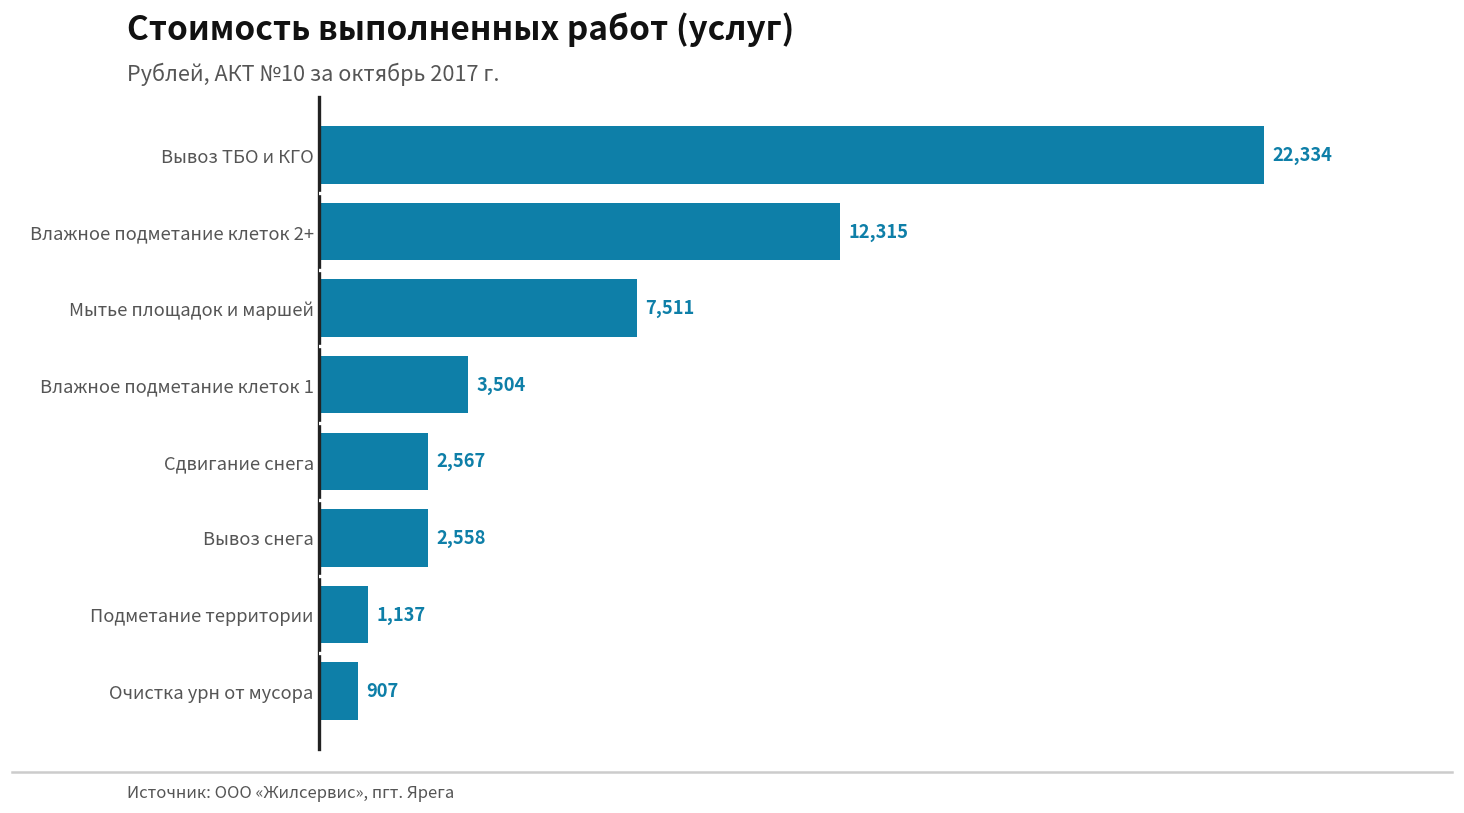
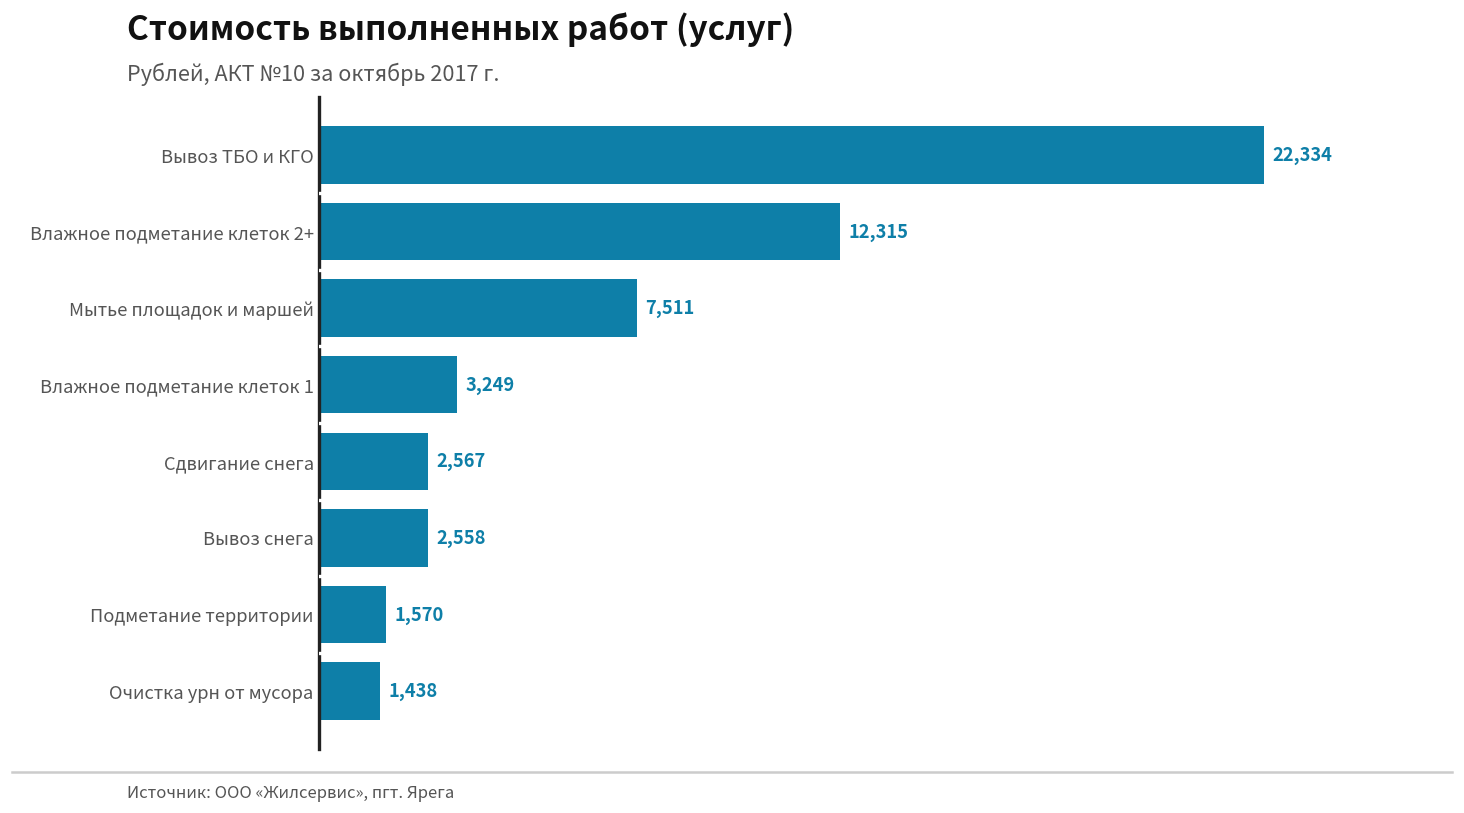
  {
    "Вывоз ТБО и КГО": "22,334",
    "Влажное подметание клеток 2+": "12,315",
    "Мытье площадок и маршей": "7,511",
-   "Влажное подметание клеток 1": "3,504",
+   "Влажное подметание клеток 1": "3,249",
    "Сдвигание снега": "2,567",
    "Вывоз снега": "2,558",
-   "Подметание территории": "1,137",
-   "Очистка урн от мусора": "907"
+   "Подметание территории": "1,570",
+   "Очистка урн от мусора": "1,438"
  }
